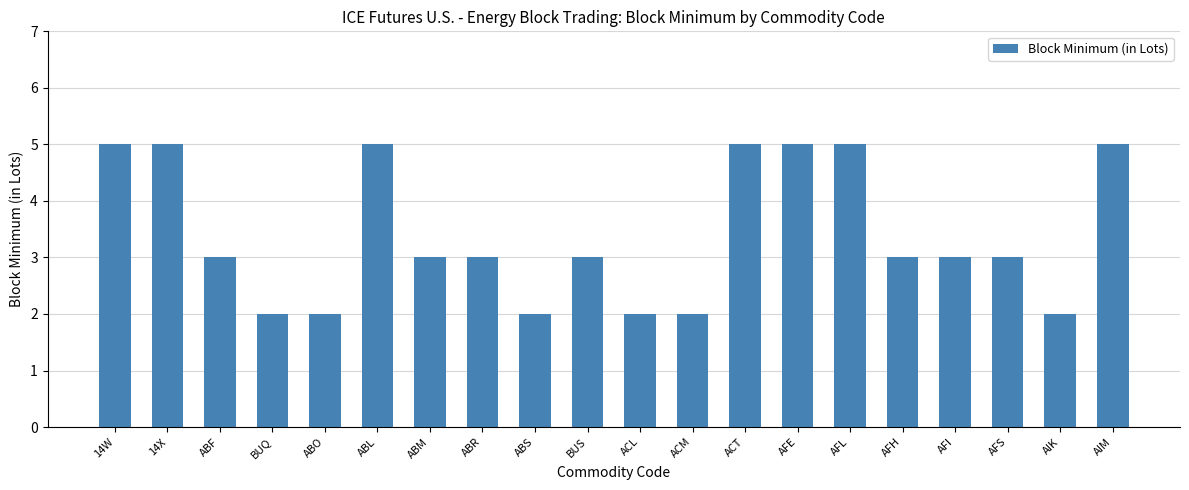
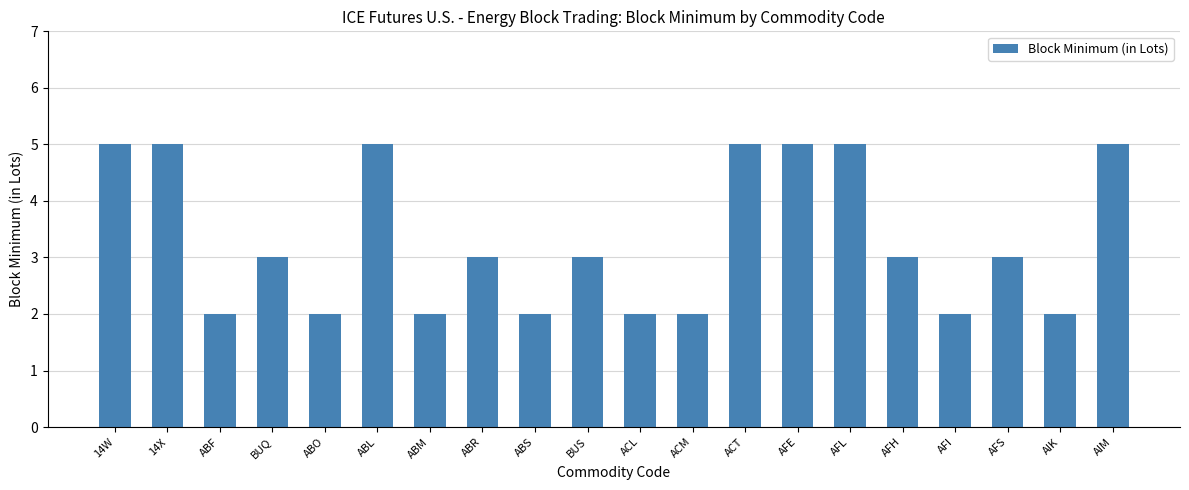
  {
    "14W": 5,
    "14X": 5,
-   "ABF": 3,
-   "BUQ": 2,
+   "ABF": 2,
+   "BUQ": 3,
    "ABO": 2,
    "ABL": 5,
-   "ABM": 3,
+   "ABM": 2,
    "ABR": 3,
    "ABS": 2,
    "BUS": 3,
    "ACL": 2,
    "ACM": 2,
    "ACT": 5,
    "AFE": 5,
    "AFL": 5,
    "AFH": 3,
-   "AFI": 3,
+   "AFI": 2,
    "AFS": 3,
    "AIK": 2,
    "AIM": 5
  }
